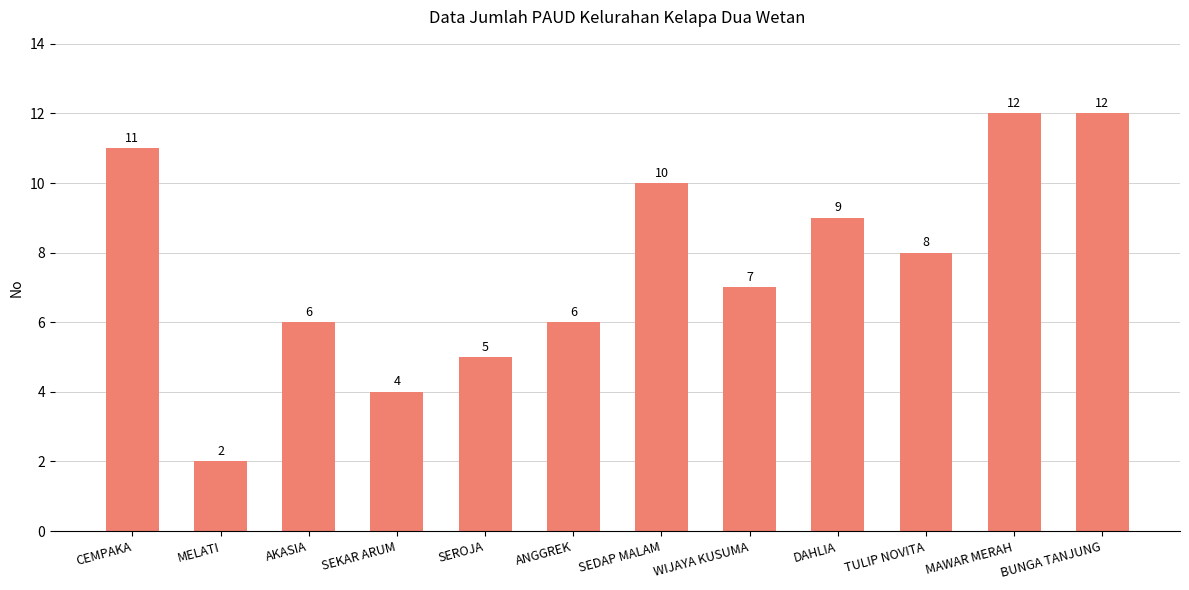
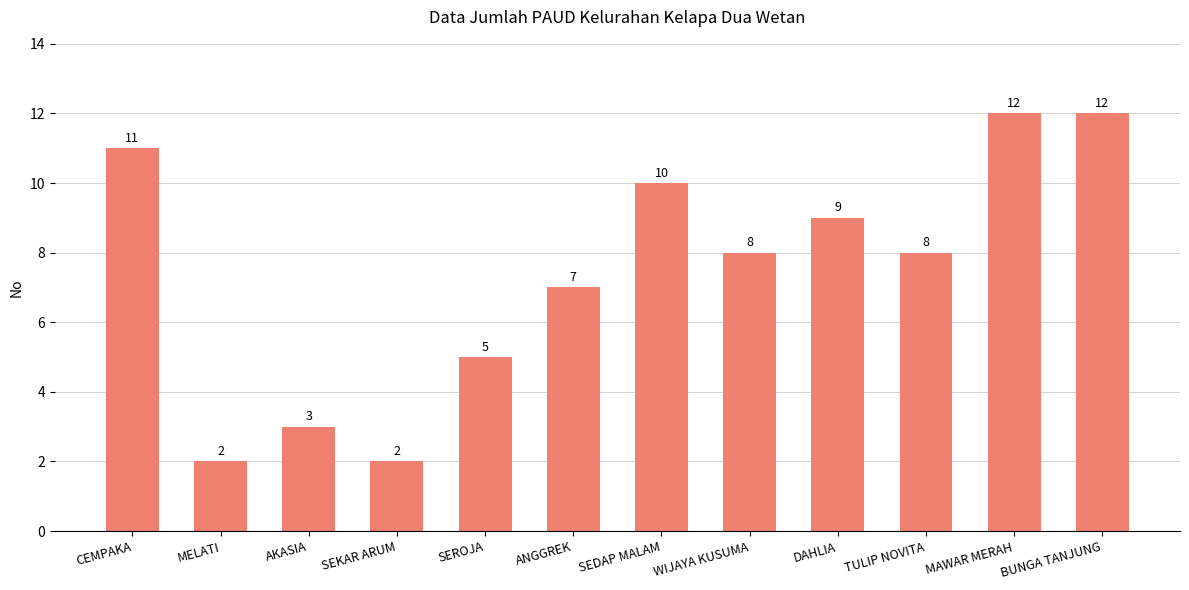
  {
    "CEMPAKA": 11,
    "MELATI": 2,
-   "AKASIA": 6,
-   "SEKAR ARUM": 4,
+   "AKASIA": 3,
+   "SEKAR ARUM": 2,
    "SEROJA": 5,
-   "ANGGREK": 6,
+   "ANGGREK": 7,
    "SEDAP MALAM": 10,
-   "WIJAYA KUSUMA": 7,
+   "WIJAYA KUSUMA": 8,
    "DAHLIA": 9,
    "TULIP NOVITA": 8,
    "MAWAR MERAH": 12,
    "BUNGA TANJUNG": 12
  }
